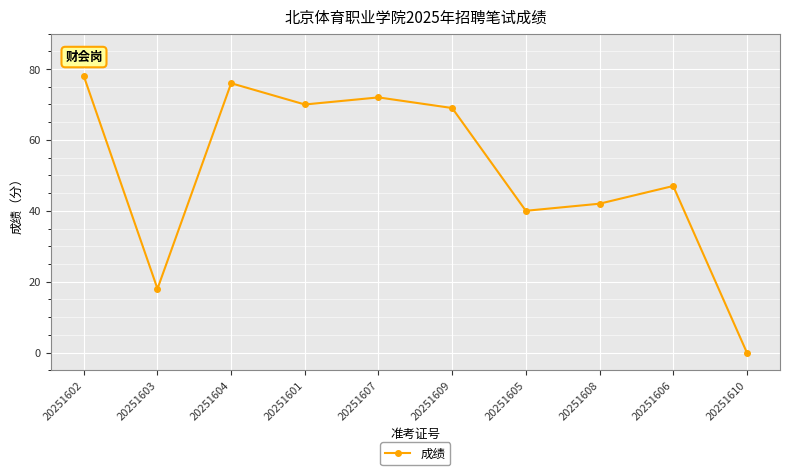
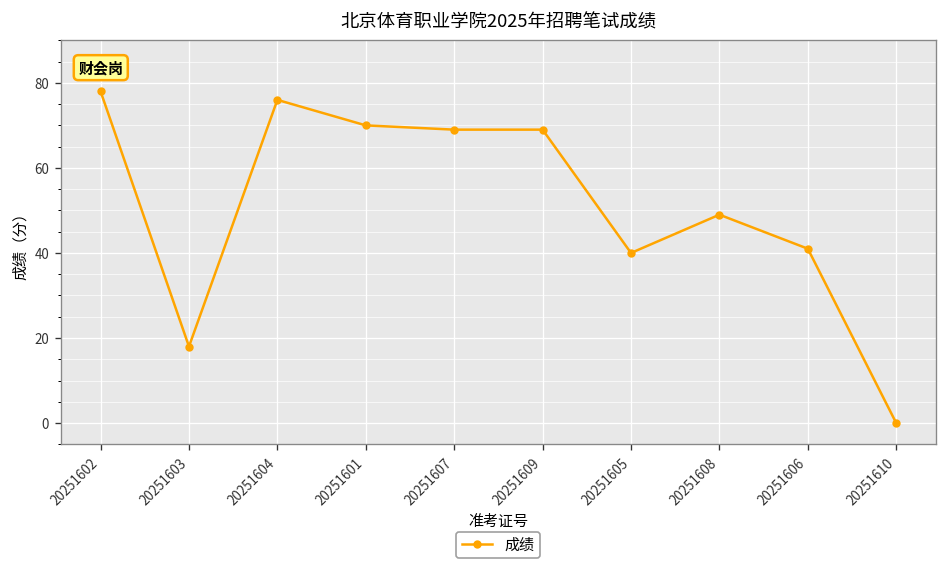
  {
    "20251602": 78,
    "20251603": 18,
    "20251604": 76,
    "20251601": 70,
-   "20251607": 72,
+   "20251607": 69,
    "20251609": 69,
    "20251605": 40,
-   "20251608": 42,
-   "20251606": 47,
+   "20251608": 49,
+   "20251606": 41,
    "20251610": 0
  }
